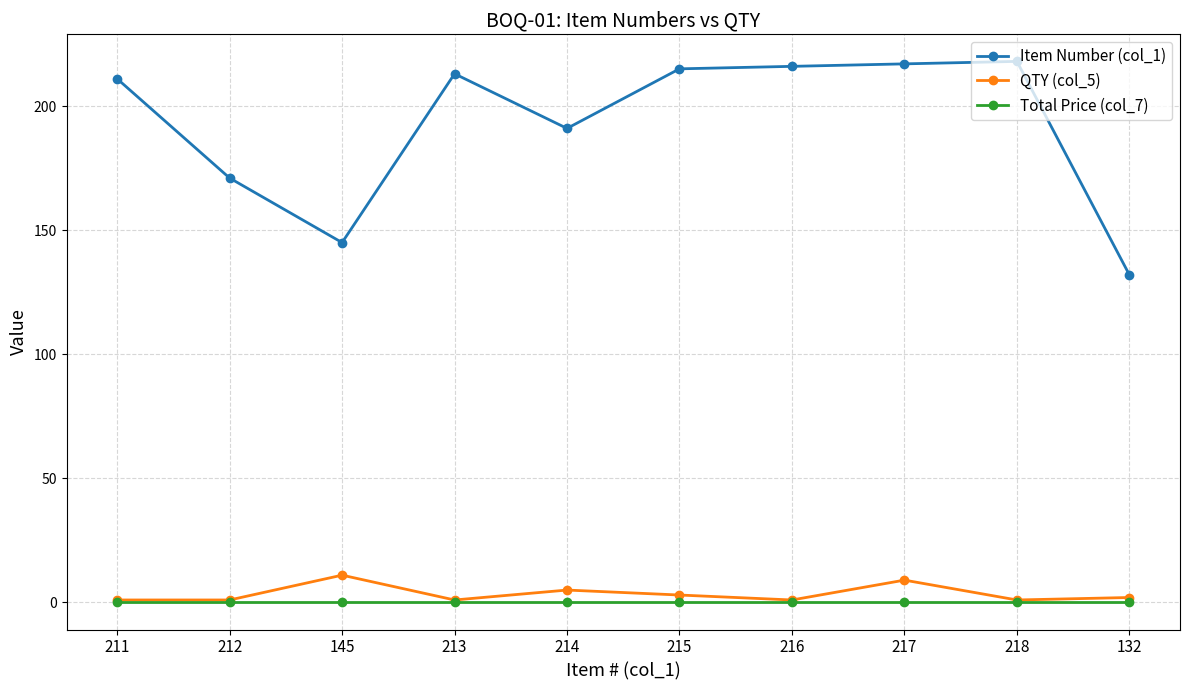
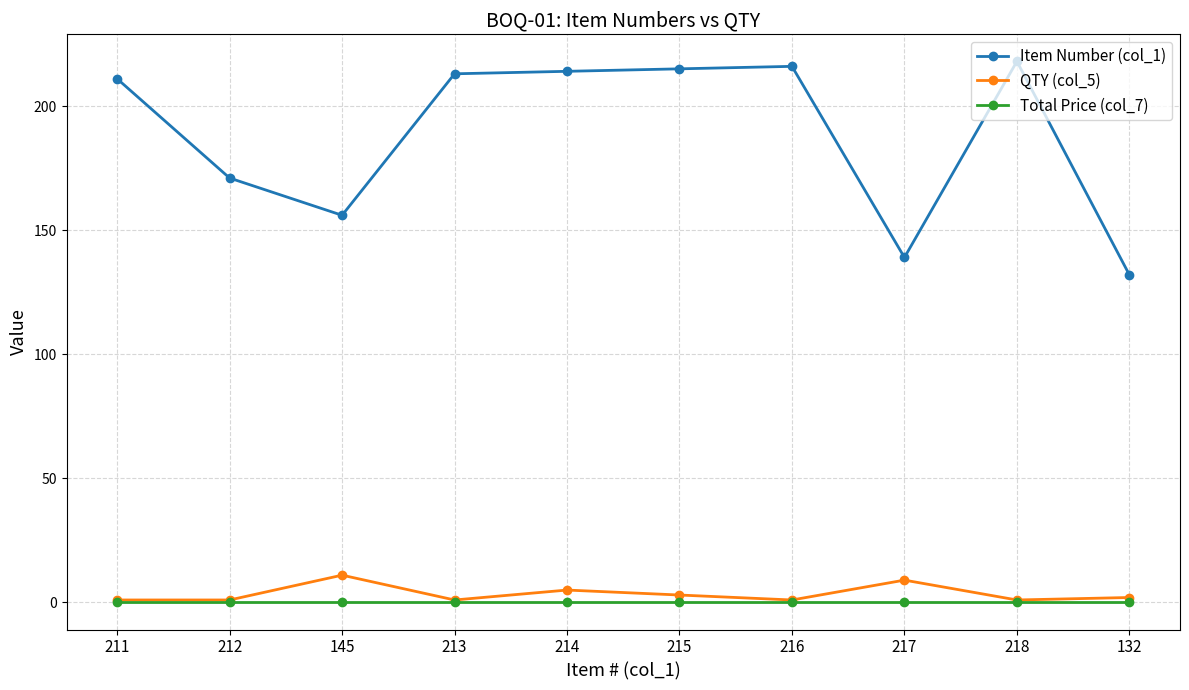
  {
    "Item Number (col_1)": {
      "211": 211,
      "212": 171,
-     "145": 145,
+     "145": 156,
      "213": 213,
-     "214": 191,
+     "214": 214,
      "215": 215,
      "216": 216,
-     "217": 217,
+     "217": 139,
      "132": 132
    },
    "QTY (col_5)": {
      "145": 11,
      "214": 5,
      "215": 3,
      "217": 9,
      "132": 2
    },
    "Total Price (col_7)": {
      "145": 0,
      "214": 0,
      "215": 0,
      "217": 0,
      "132": 0
    }
  }
